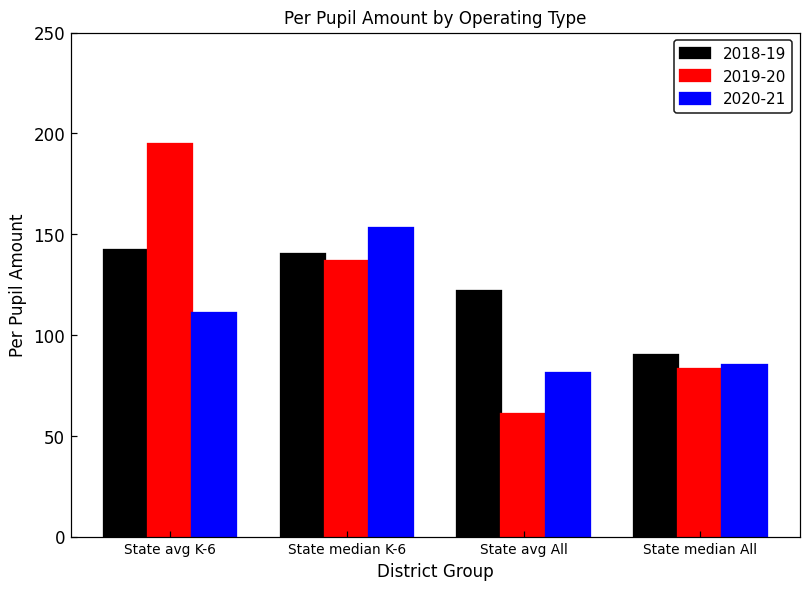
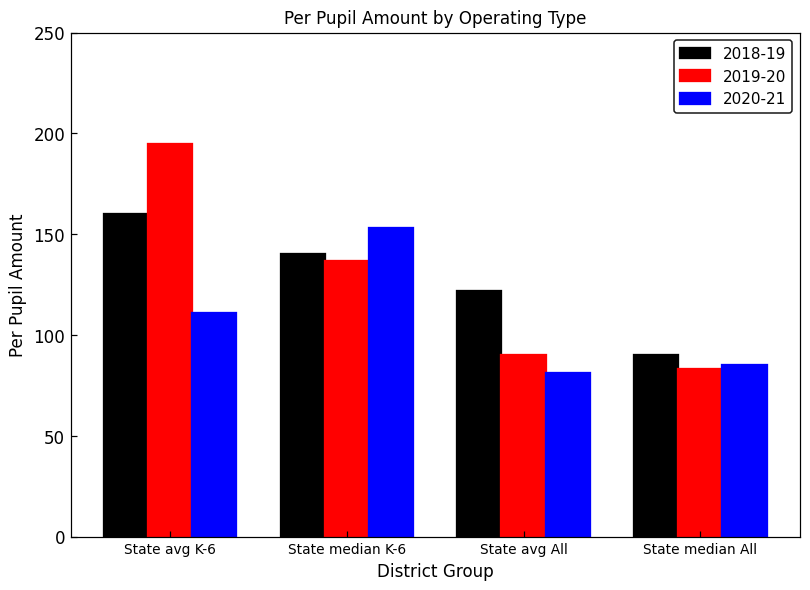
  {
    "2018-19": {
-     "State avg K-6": 142,
+     "State avg K-6": 160,
      "State median K-6": 140,
      "State avg All": 122,
      "State median All": 90
    },
    "2019-20": {
      "State avg K-6": 195,
      "State median K-6": 137,
-     "State avg All": 61,
+     "State avg All": 90,
      "State median All": 83
    },
    "2020-21": {
      "State avg K-6": 111,
      "State median K-6": 153,
      "State avg All": 81,
      "State median All": 85
    }
  }
